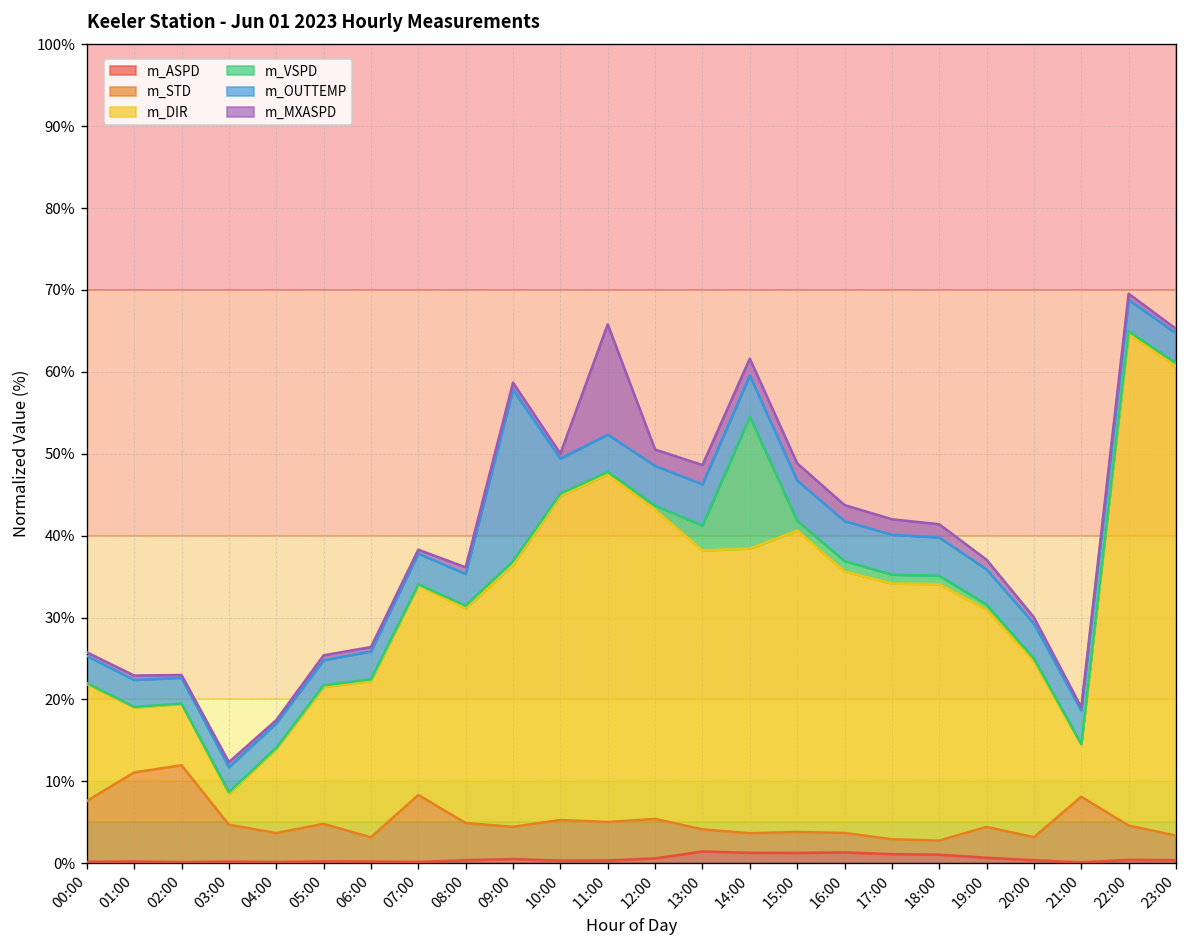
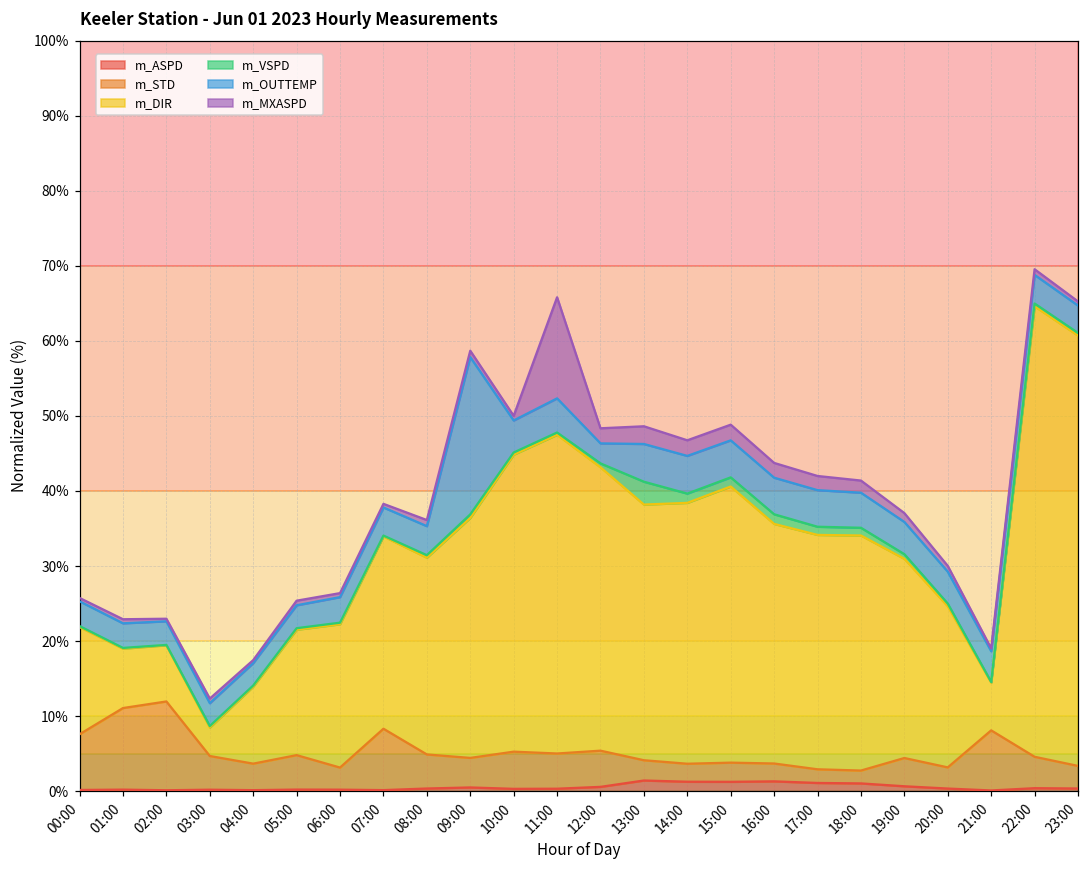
  {
    "m_DIR": {
      "09:00": "32%",
      "12:00": "38%",
      "13:00": "34%",
      "14:00": "35%",
      "15:00": "37%",
      "16:00": "32%",
      "17:00": "31%",
      "18:00": "31%",
      "19:00": "27%",
      "22:00": "60%"
    },
    "m_VSPD": {
      "09:00": "0%",
      "12:00": "1%",
      "13:00": "3%",
-     "14:00": "16%",
+     "14:00": "1%",
      "15:00": "1%",
      "16:00": "1%",
      "17:00": "1%",
      "18:00": "1%",
      "19:00": "1%",
      "22:00": "0%"
    },
    "m_OUTTEMP": {
      "00:00": "3%",
      "01:00": "3%",
      "03:00": "3%",
      "04:00": "3%",
      "05:00": "3%",
      "06:00": "3%",
      "07:00": "4%",
      "08:00": "4%",
      "09:00": "21%",
      "10:00": "4%",
      "11:00": "5%",
-     "12:00": "5%",
+     "12:00": "3%",
      "13:00": "5%",
      "14:00": "5%",
      "15:00": "5%",
      "16:00": "5%",
      "17:00": "5%",
      "18:00": "5%",
      "19:00": "4%",
      "20:00": "4%",
      "22:00": "4%",
      "23:00": "4%"
    },
    "m_MXASPD": {
      "00:00": "0%",
      "01:00": "1%",
      "03:00": "1%",
      "04:00": "0%",
      "05:00": "1%",
      "06:00": "1%",
      "07:00": "0%",
      "08:00": "1%",
      "09:00": "1%",
      "10:00": "1%",
      "11:00": "13%",
      "12:00": "2%",
      "13:00": "2%",
      "14:00": "2%",
      "15:00": "2%",
      "16:00": "2%",
      "17:00": "2%",
      "18:00": "2%",
      "19:00": "1%",
      "20:00": "1%",
      "22:00": "1%",
      "23:00": "1%"
    }
  }
